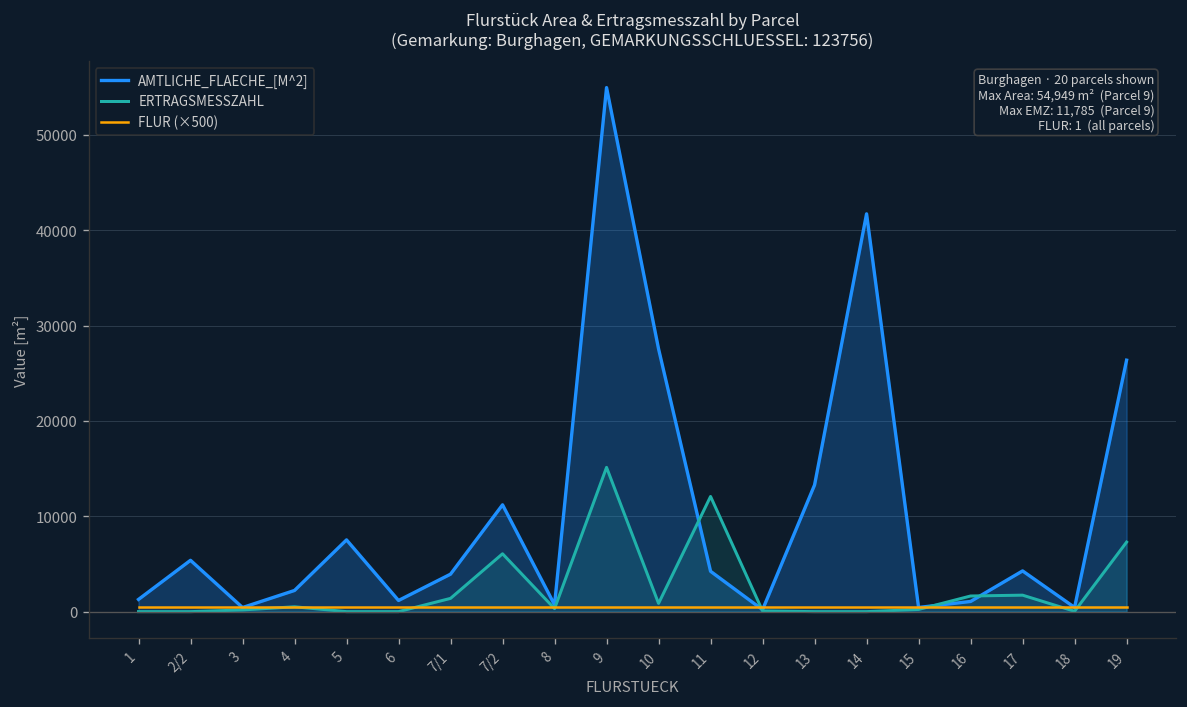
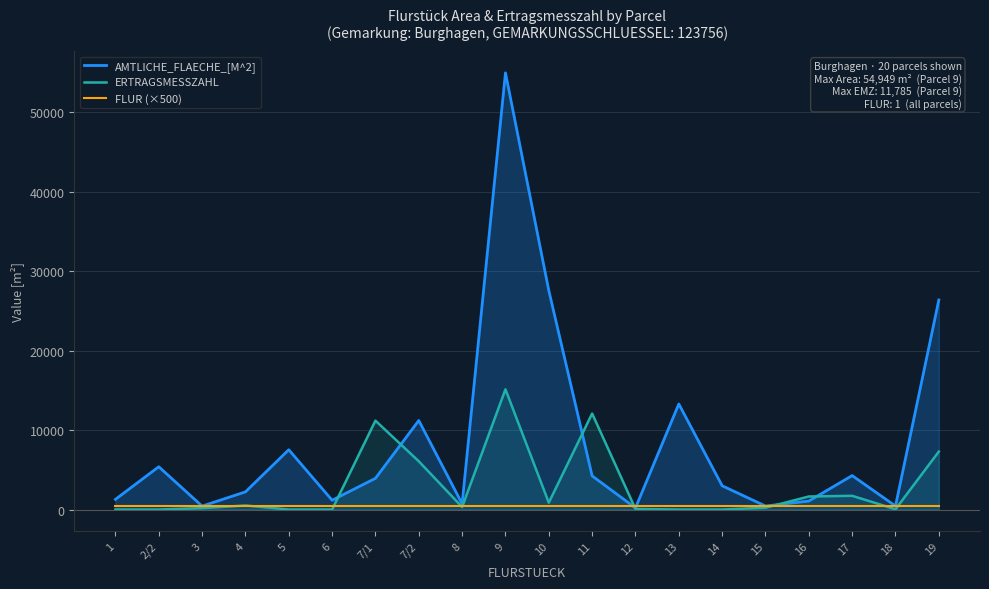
  {
    "AMTLICHE_FLAECHE_[M^2]": {
      "1": 1000,
      "2/2": 5000,
      "4": 2000,
      "5": 8000,
      "6": 1000,
      "7/1": 4000,
      "7/2": 11000,
      "9": 55000,
      "10": 28000,
      "11": 4000,
      "13": 13000,
-     "14": 42000,
+     "14": 3000,
      "16": 1000,
      "17": 4000,
      "19": 26000
    },
    "ERTRAGSMESSZAHL": {
      "1": 0,
      "2/2": 0,
      "5": 0,
      "6": 0,
-     "7/1": 1000,
+     "7/1": 11000,
      "7/2": 6000,
      "9": 15000,
      "10": 1000,
      "11": 12000,
      "13": 0,
      "14": 0,
      "16": 2000,
      "17": 2000,
      "18": 0,
      "19": 7000
    },
    "FLUR (×500)": {
      "1": 1000,
      "2/2": 1000,
      "5": 1000,
      "6": 1000,
      "7/1": 1000,
      "7/2": 1000,
      "9": 1000,
      "10": 1000,
      "11": 1000,
      "13": 1000,
      "14": 1000,
      "16": 1000,
      "17": 1000,
      "19": 1000
    }
  }
